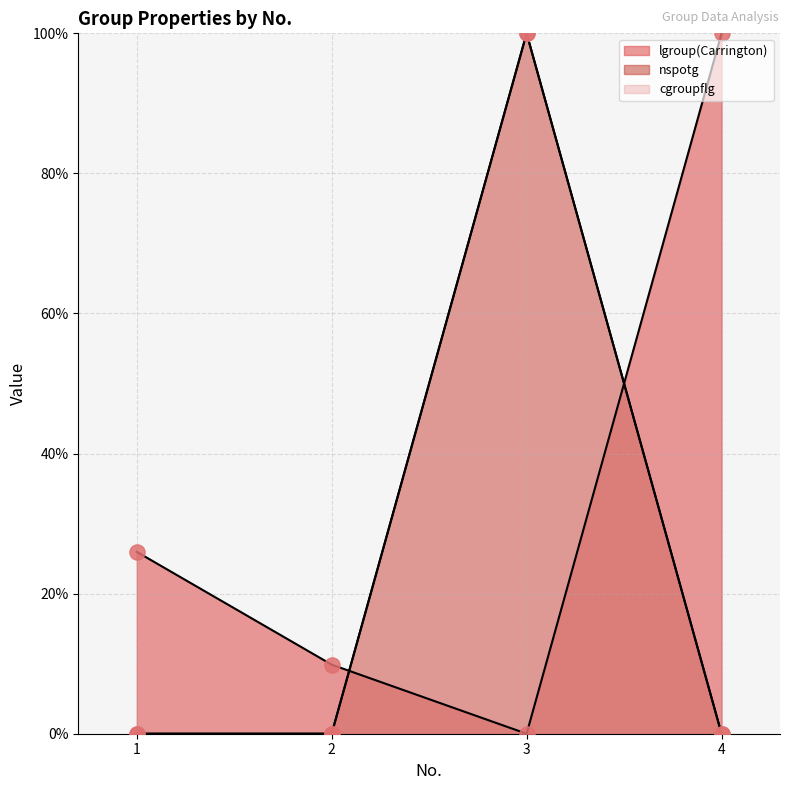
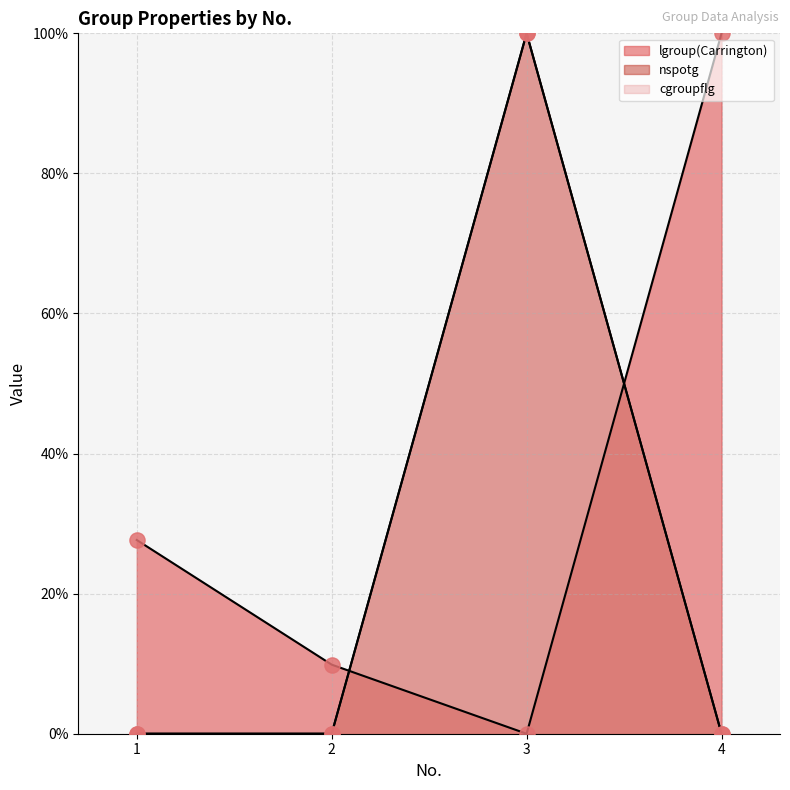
  {
    "lgroup(Carrington)": {
-     "1": "26%",
+     "1": "28%",
      "2": "10%",
      "3": "0%",
      "4": "100%"
    },
    "cgroupflg": {
      "1": "0%",
      "2": "0%",
      "3": "100%",
      "4": "0%"
    }
  }
